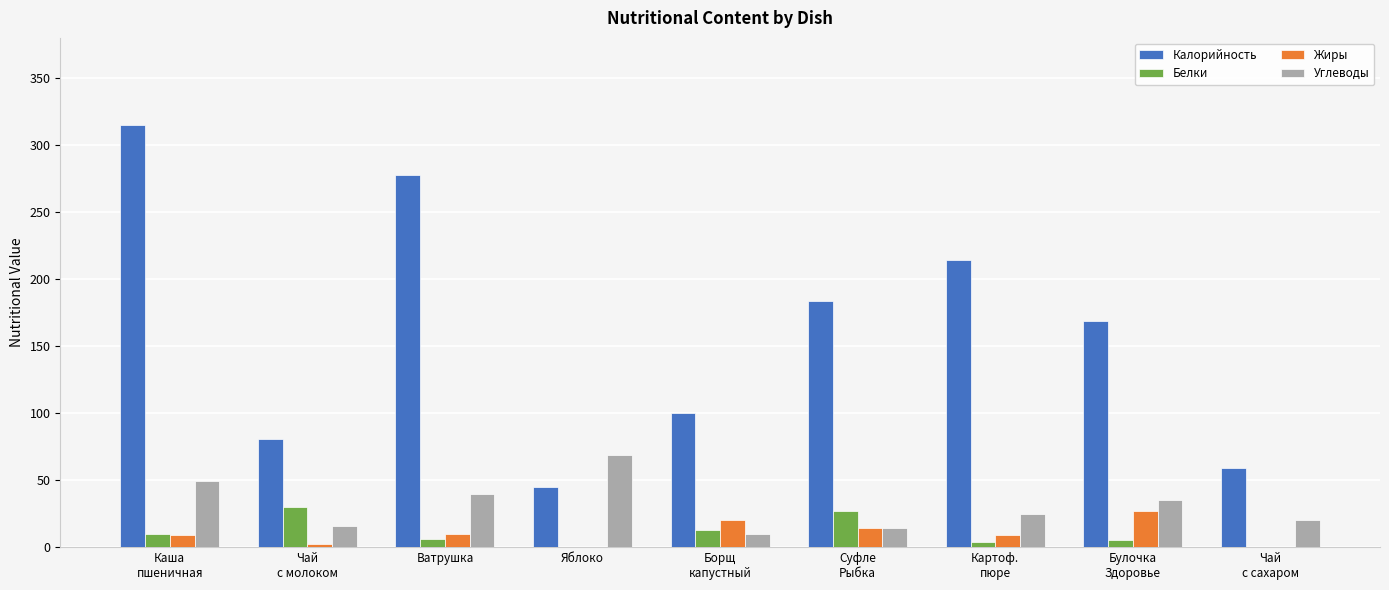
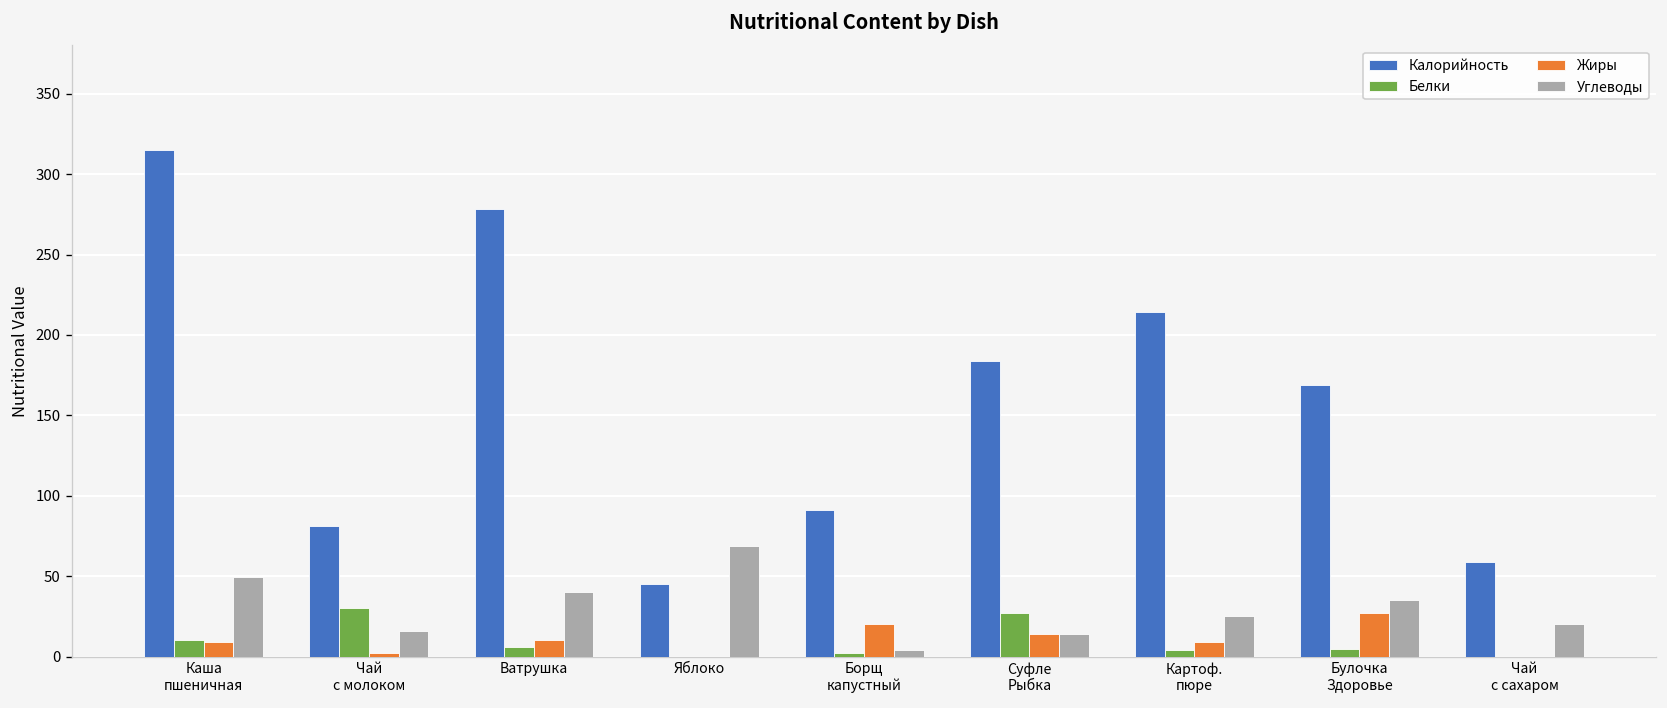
  {
    "Калорийность": {
      "Каша пшеничная": 315,
      "Чай с молоком": 81,
      "Ватрушка": 278,
      "Яблоко": 45,
-     "Борщ капустный": 100,
+     "Борщ капустный": 91,
      "Суфле Рыбка": 184,
      "Картоф. пюре": 214,
      "Булочка Здоровье": 169,
      "Чай с сахаром": 59
    },
    "Белки": {
      "Каша пшеничная": 10,
      "Чай с молоком": 30,
      "Ватрушка": 6,
      "Яблоко": 0,
-     "Борщ капустный": 13,
+     "Борщ капустный": 2,
      "Суфле Рыбка": 27,
      "Картоф. пюре": 4,
      "Булочка Здоровье": 5,
      "Чай с сахаром": 0
    },
    "Жиры": {
      "Каша пшеничная": 9,
      "Чай с молоком": 2,
      "Ватрушка": 10,
      "Яблоко": 0,
      "Борщ капустный": 20,
      "Суфле Рыбка": 14,
      "Картоф. пюре": 9,
      "Булочка Здоровье": 27,
      "Чай с сахаром": 0
    },
    "Углеводы": {
      "Каша пшеничная": 50,
      "Чай с молоком": 16,
      "Ватрушка": 40,
      "Яблоко": 69,
-     "Борщ капустный": 10,
+     "Борщ капустный": 4,
      "Суфле Рыбка": 14,
      "Картоф. пюре": 25,
      "Булочка Здоровье": 35,
      "Чай с сахаром": 20
    }
  }
